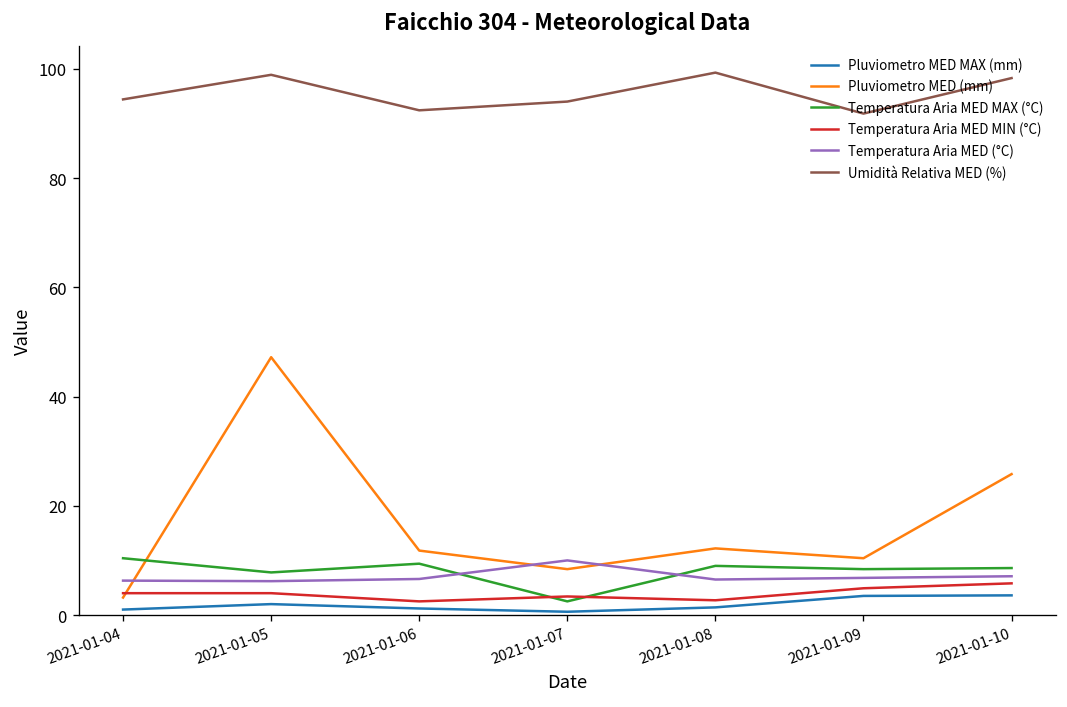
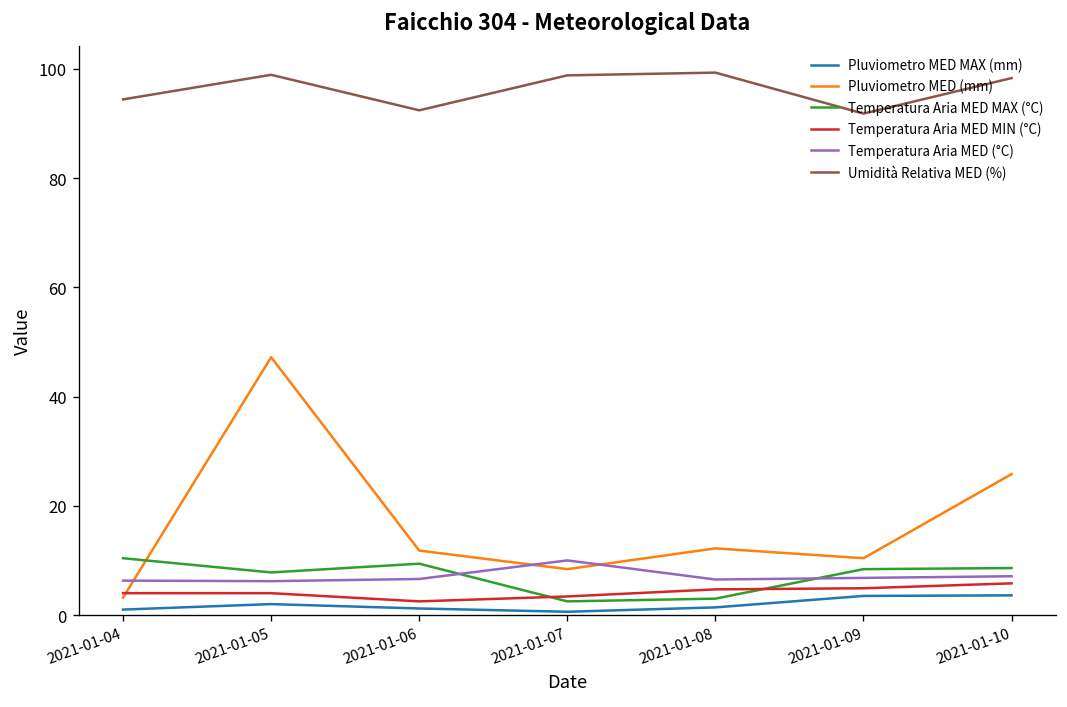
  {
    "Pluviometro MED MAX (mm)": {
      "2021-01-04": 1,
      "2021-01-05": 2,
      "2021-01-06": 1,
      "2021-01-07": 1,
      "2021-01-08": 1,
      "2021-01-09": 4,
      "2021-01-10": 4
    },
    "Pluviometro MED (mm)": {
      "2021-01-04": 3,
      "2021-01-05": 47,
      "2021-01-06": 12,
      "2021-01-07": 8,
      "2021-01-08": 12,
      "2021-01-09": 10,
      "2021-01-10": 26
    },
    "Temperatura Aria MED MAX (°C)": {
      "2021-01-04": 10,
      "2021-01-05": 8,
      "2021-01-06": 9,
      "2021-01-07": 3,
-     "2021-01-08": 9,
+     "2021-01-08": 3,
      "2021-01-09": 8,
      "2021-01-10": 9
    },
    "Temperatura Aria MED MIN (°C)": {
      "2021-01-04": 4,
      "2021-01-05": 4,
      "2021-01-06": 3,
      "2021-01-07": 3,
-     "2021-01-08": 3,
+     "2021-01-08": 5,
      "2021-01-09": 5,
      "2021-01-10": 6
    },
    "Temperatura Aria MED (°C)": {
      "2021-01-04": 6,
      "2021-01-05": 6,
      "2021-01-06": 7,
      "2021-01-07": 10,
      "2021-01-08": 7,
      "2021-01-09": 7,
      "2021-01-10": 7
    },
    "Umidità Relativa MED (%)": {
      "2021-01-04": 94,
      "2021-01-05": 99,
      "2021-01-06": 92,
-     "2021-01-07": 94,
+     "2021-01-07": 99,
      "2021-01-08": 99,
      "2021-01-09": 92,
      "2021-01-10": 98
    }
  }
